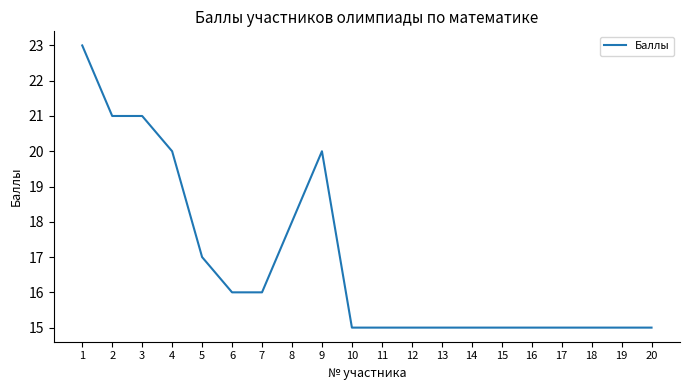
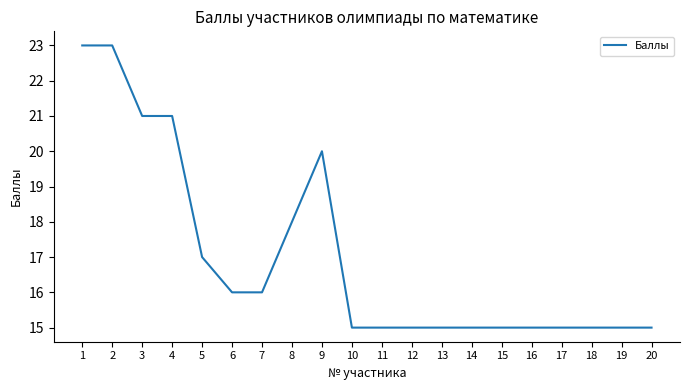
  {
    "1": 23,
-   "2": 21,
+   "2": 23,
    "3": 21,
-   "4": 20,
+   "4": 21,
    "5": 17,
    "6": 16,
    "7": 16,
    "8": 18,
    "9": 20,
    "10": 15,
    "11": 15,
    "12": 15,
    "13": 15,
    "14": 15,
    "15": 15,
    "16": 15,
    "17": 15,
    "18": 15,
    "19": 15,
    "20": 15
  }
